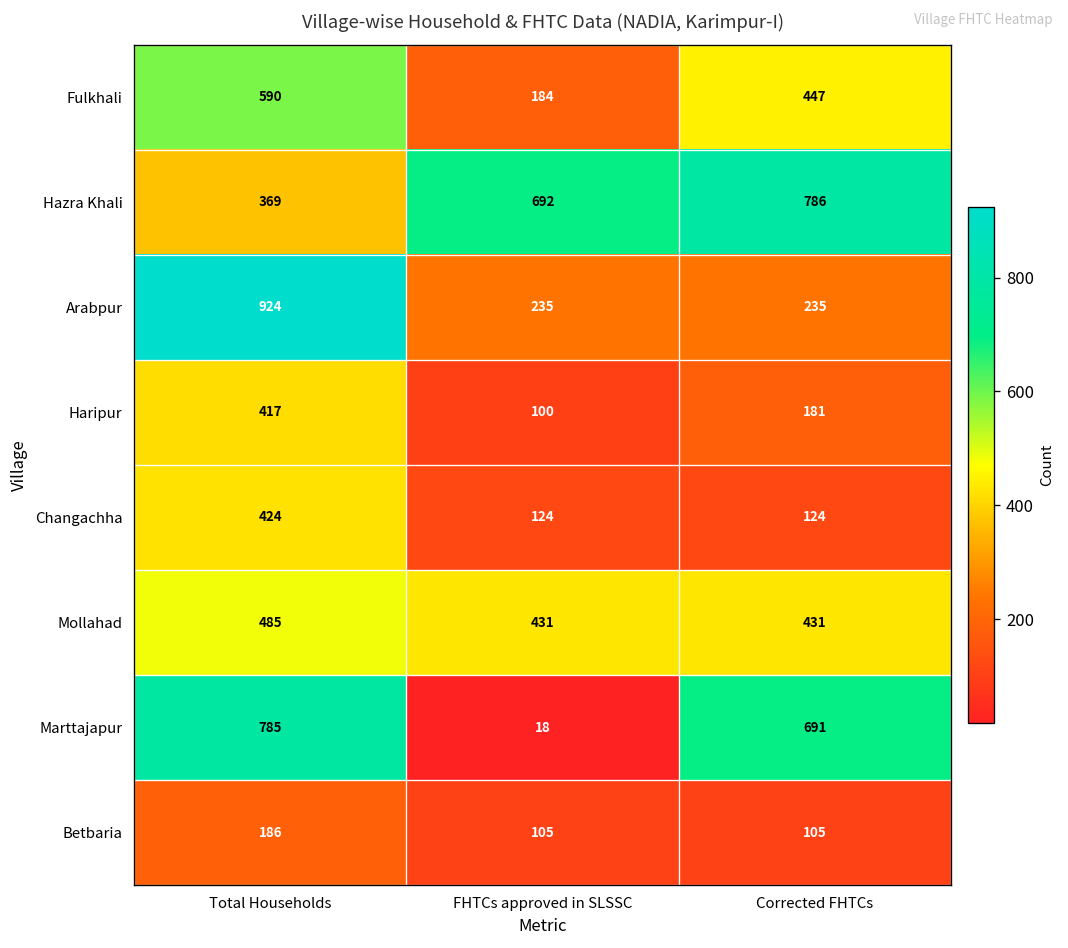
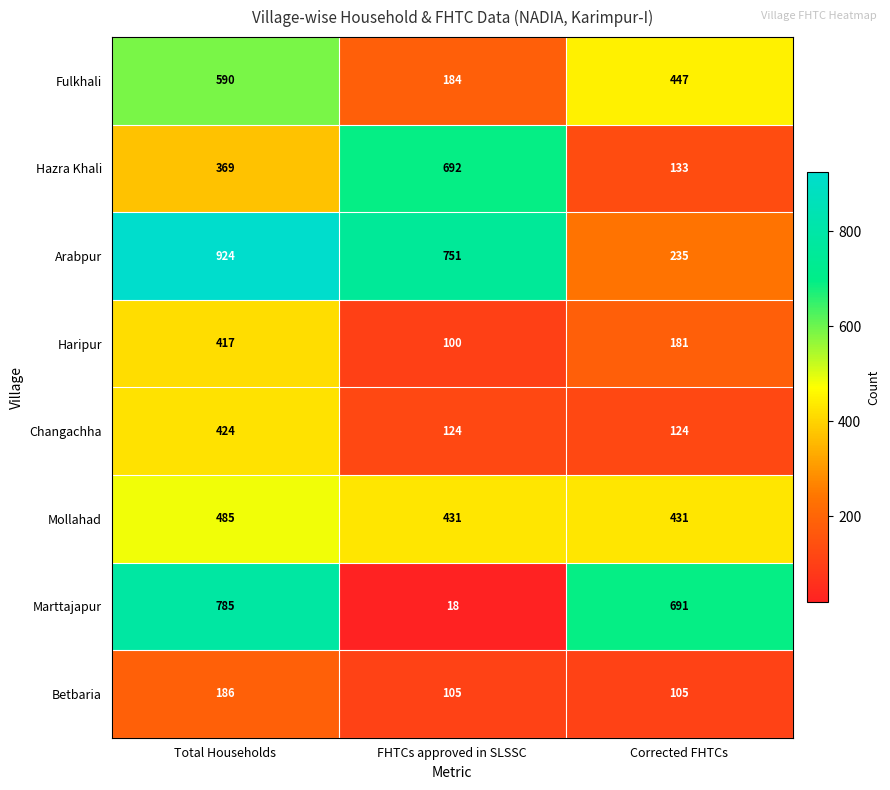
  {
    "Fulkhali": {
      "Total Households": 590,
      "FHTCs approved in SLSSC": 184,
      "Corrected FHTCs": 447
    },
    "Hazra Khali": {
      "Total Households": 369,
      "FHTCs approved in SLSSC": 692,
-     "Corrected FHTCs": 786
+     "Corrected FHTCs": 133
    },
    "Arabpur": {
      "Total Households": 924,
-     "FHTCs approved in SLSSC": 235,
+     "FHTCs approved in SLSSC": 751,
      "Corrected FHTCs": 235
    },
    "Haripur": {
      "Total Households": 417,
      "FHTCs approved in SLSSC": 100,
      "Corrected FHTCs": 181
    },
    "Changachha": {
      "Total Households": 424,
      "FHTCs approved in SLSSC": 124,
      "Corrected FHTCs": 124
    },
    "Mollahad": {
      "Total Households": 485,
      "FHTCs approved in SLSSC": 431,
      "Corrected FHTCs": 431
    },
    "Marttajapur": {
      "Total Households": 785,
      "FHTCs approved in SLSSC": 18,
      "Corrected FHTCs": 691
    },
    "Betbaria": {
      "Total Households": 186,
      "FHTCs approved in SLSSC": 105,
      "Corrected FHTCs": 105
    }
  }
